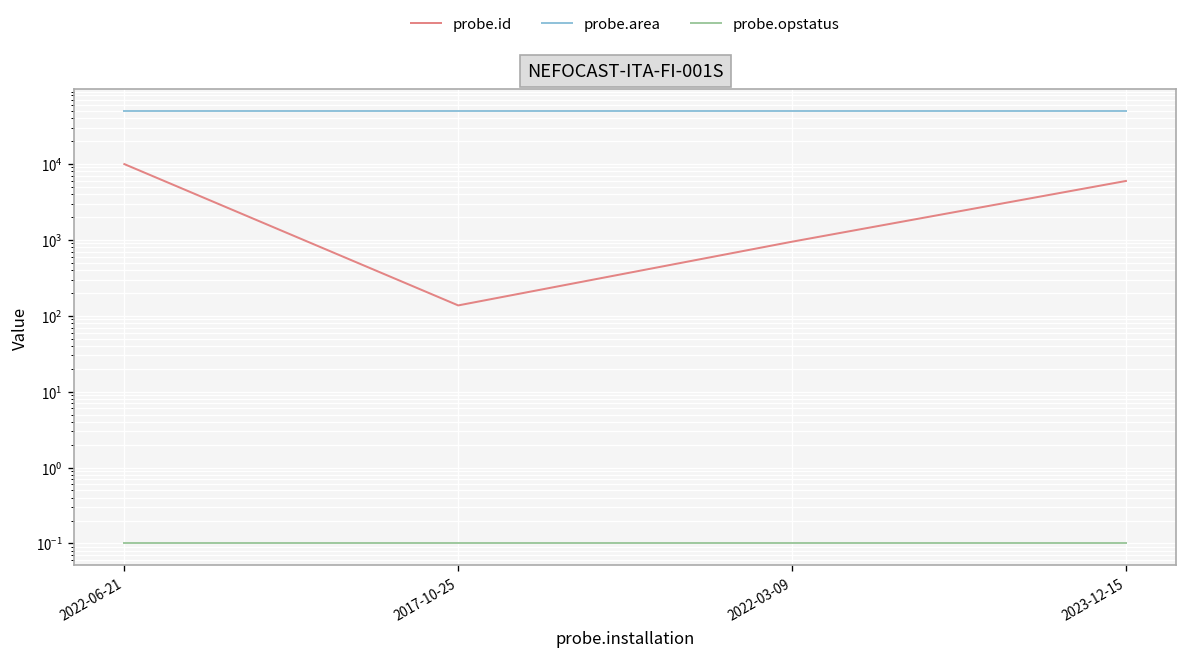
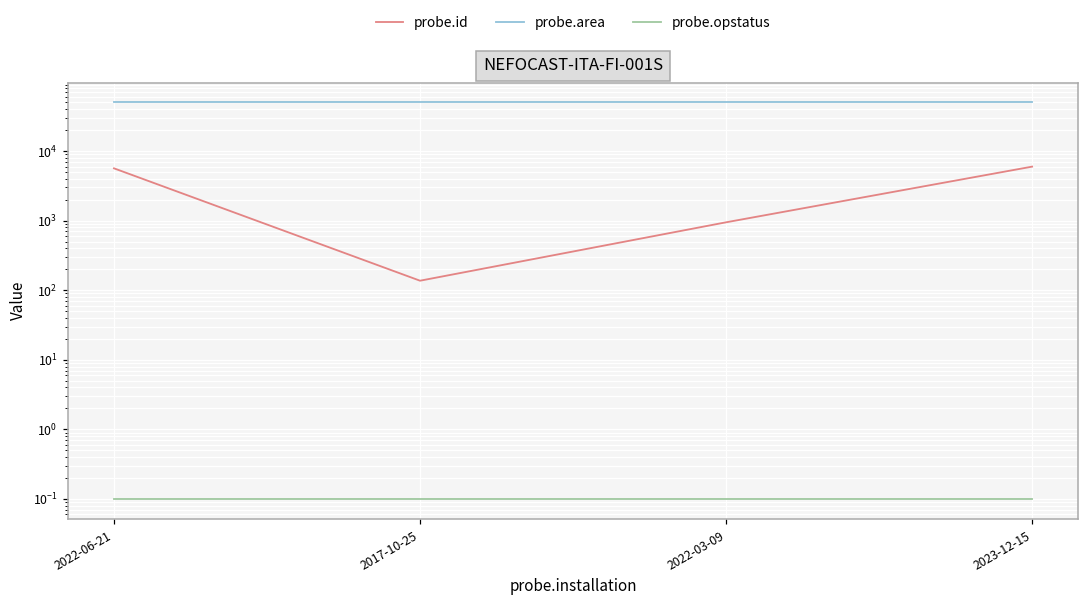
  {
    "probe.id": {
-     "2022-06-21": 10000,
+     "2022-06-21": 6000,
      "2017-10-25": 140,
      "2022-03-09": 900,
      "2023-12-15": 6000
    },
    "probe.area": {
      "2022-06-21": 50000,
      "2017-10-25": 50000,
      "2022-03-09": 50000,
      "2023-12-15": 50000
    },
    "probe.opstatus": {
      "2022-06-21": 0.10,
      "2017-10-25": 0.10,
      "2022-03-09": 0.10,
      "2023-12-15": 0.10
    }
  }
